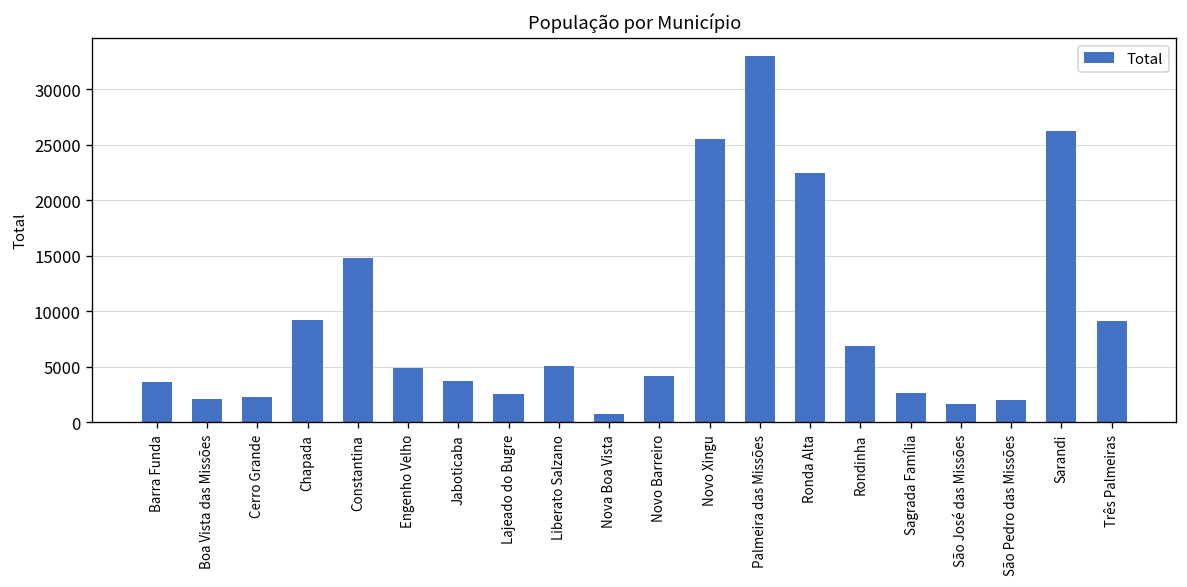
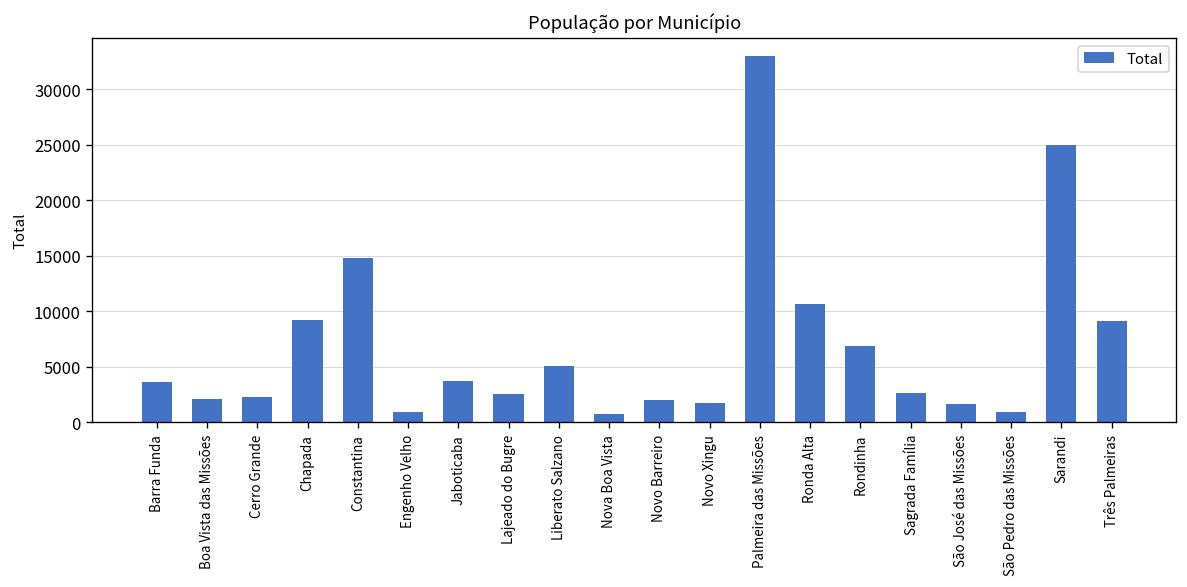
  {
    "Barra Funda": 4000,
    "Boa Vista das Missões": 2000,
    "Cerro Grande": 2000,
    "Chapada": 9000,
    "Constantina": 15000,
-   "Engenho Velho": 5000,
+   "Engenho Velho": 1000,
    "Jaboticaba": 4000,
    "Lajeado do Bugre": 3000,
    "Liberato Salzano": 5000,
    "Nova Boa Vista": 1000,
-   "Novo Barreiro": 4000,
-   "Novo Xingu": 26000,
+   "Novo Barreiro": 2000,
+   "Novo Xingu": 2000,
    "Palmeira das Missões": 33000,
-   "Ronda Alta": 22000,
+   "Ronda Alta": 11000,
    "Rondinha": 7000,
    "Sagrada Família": 3000,
    "São José das Missões": 2000,
-   "São Pedro das Missões": 2000,
-   "Sarandi": 26000,
+   "São Pedro das Missões": 1000,
+   "Sarandi": 25000,
    "Três Palmeiras": 9000
  }
